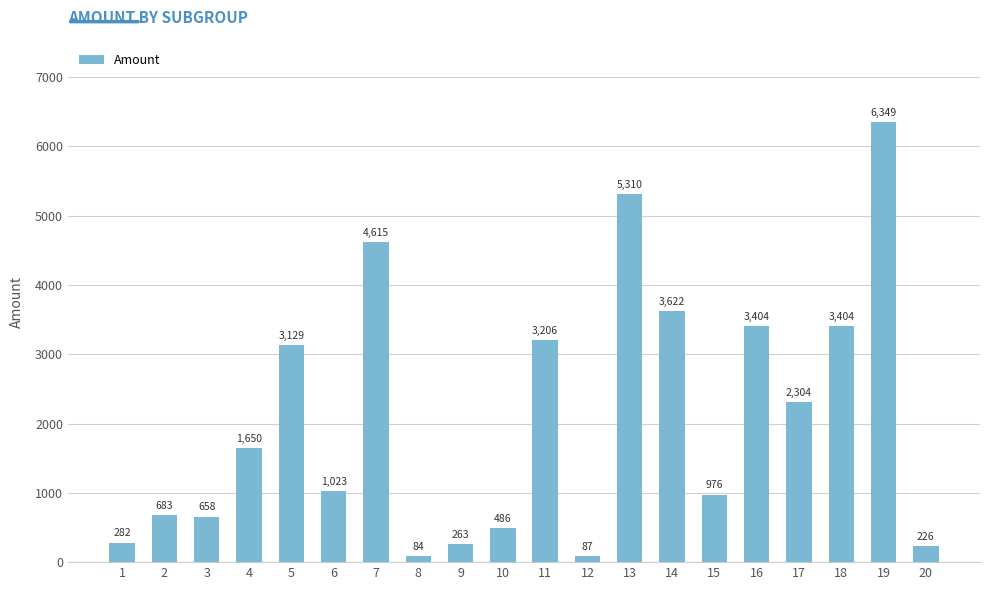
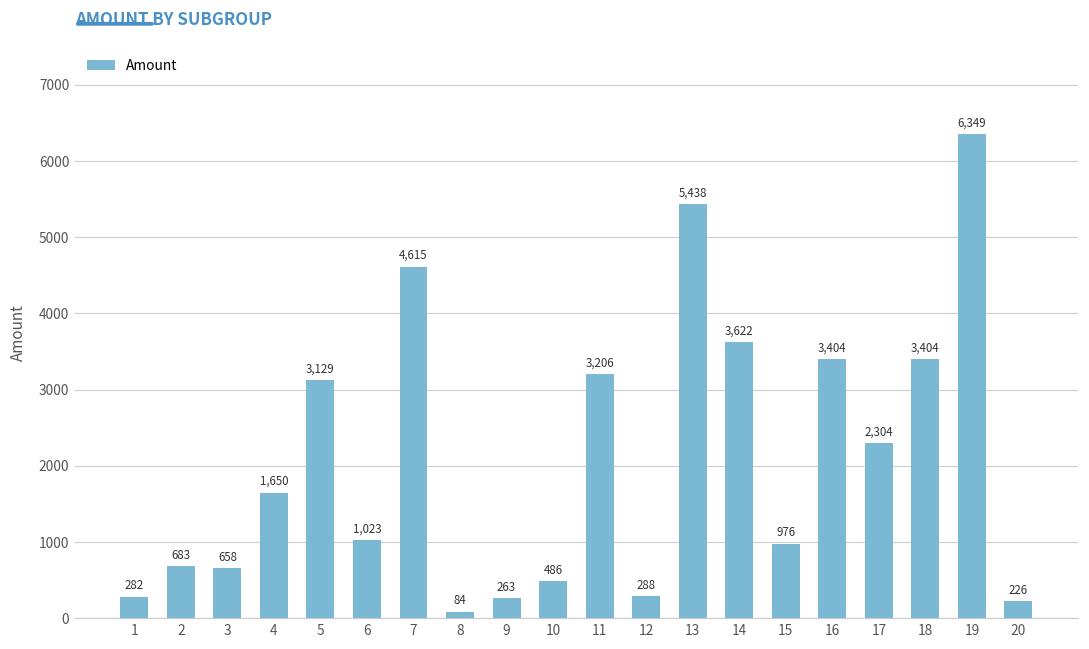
  {
    "1": "282",
    "2": "683",
    "3": "658",
    "4": "1,650",
    "5": "3,129",
    "6": "1,023",
    "7": "4,615",
    "8": "84",
    "9": "263",
    "10": "486",
    "11": "3,206",
-   "12": "87",
-   "13": "5,310",
+   "12": "288",
+   "13": "5,438",
    "14": "3,622",
    "15": "976",
    "16": "3,404",
    "17": "2,304",
    "18": "3,404",
    "19": "6,349",
    "20": "226"
  }
